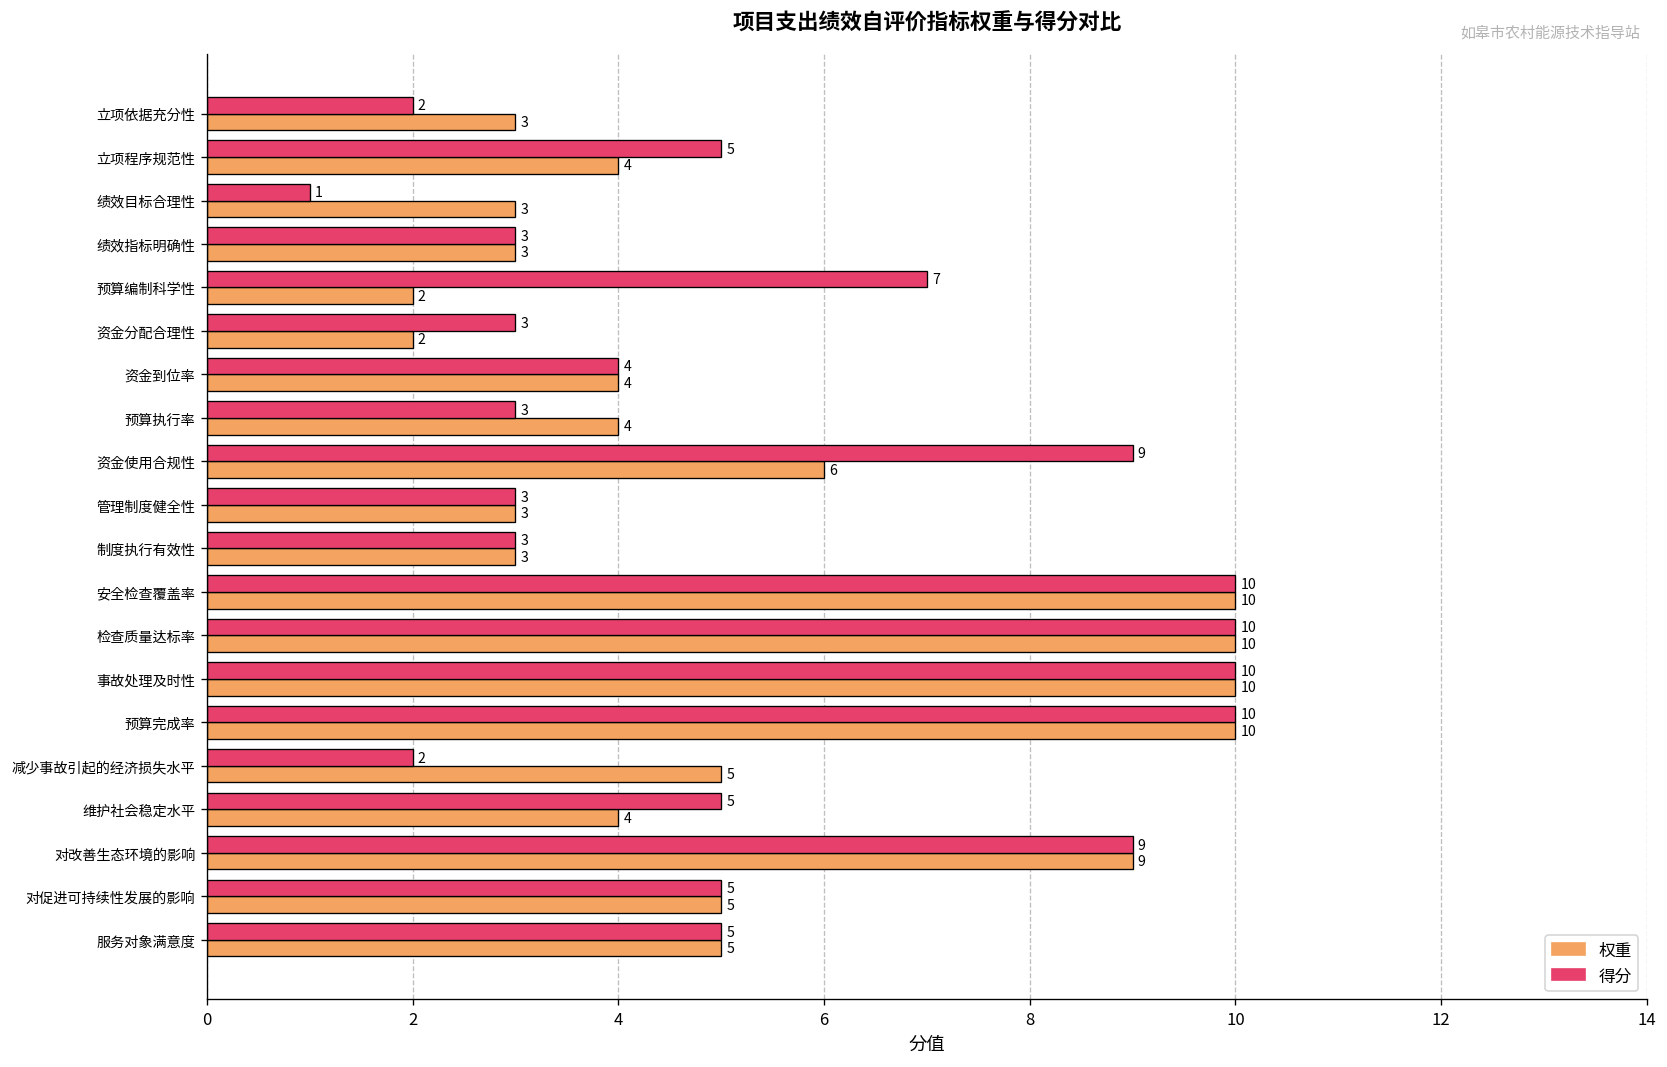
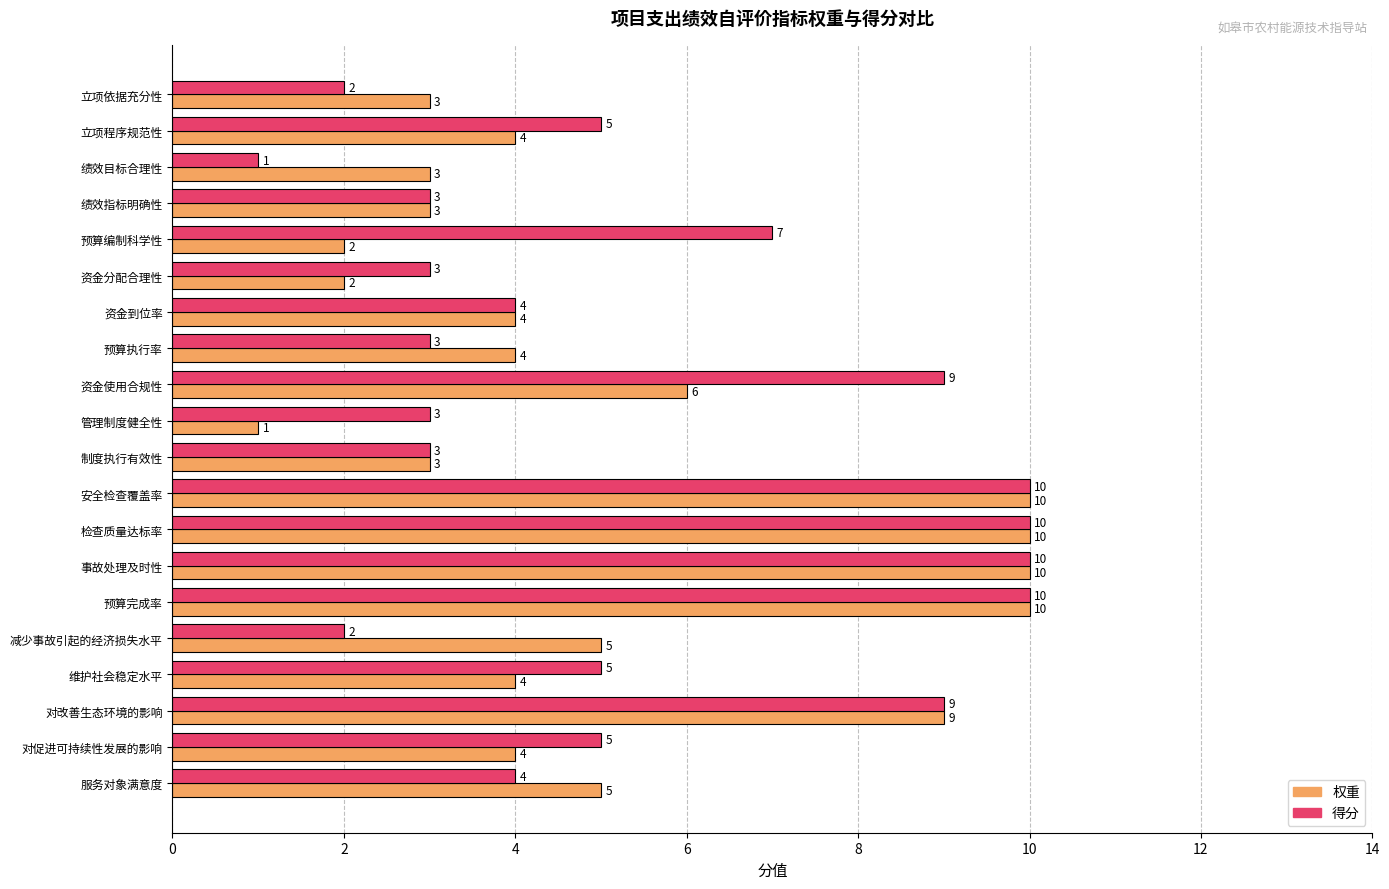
  {
    "权重": {
      "立项依据充分性": 3,
      "立项程序规范性": 4,
      "绩效目标合理性": 3,
      "绩效指标明确性": 3,
      "预算编制科学性": 2,
      "资金分配合理性": 2,
      "资金到位率": 4,
      "预算执行率": 4,
      "资金使用合规性": 6,
-     "管理制度健全性": 3,
+     "管理制度健全性": 1,
      "制度执行有效性": 3,
      "安全检查覆盖率": 10,
      "检查质量达标率": 10,
      "事故处理及时性": 10,
      "预算完成率": 10,
      "减少事故引起的经济损失水平": 5,
      "维护社会稳定水平": 4,
      "对改善生态环境的影响": 9,
-     "对促进可持续性发展的影响": 5,
+     "对促进可持续性发展的影响": 4,
      "服务对象满意度": 5
    },
    "得分": {
      "立项依据充分性": 2,
      "立项程序规范性": 5,
      "绩效目标合理性": 1,
      "绩效指标明确性": 3,
      "预算编制科学性": 7,
      "资金分配合理性": 3,
      "资金到位率": 4,
      "预算执行率": 3,
      "资金使用合规性": 9,
      "管理制度健全性": 3,
      "制度执行有效性": 3,
      "安全检查覆盖率": 10,
      "检查质量达标率": 10,
      "事故处理及时性": 10,
      "预算完成率": 10,
      "减少事故引起的经济损失水平": 2,
      "维护社会稳定水平": 5,
      "对改善生态环境的影响": 9,
      "对促进可持续性发展的影响": 5,
-     "服务对象满意度": 5
+     "服务对象满意度": 4
    }
  }
